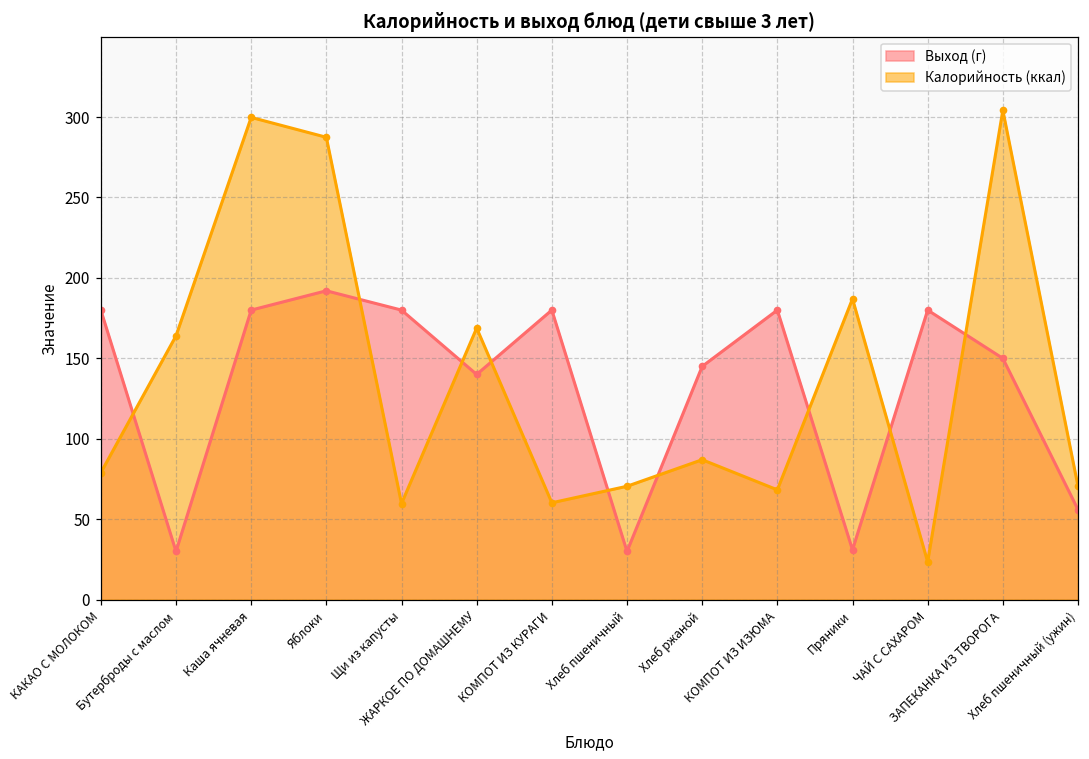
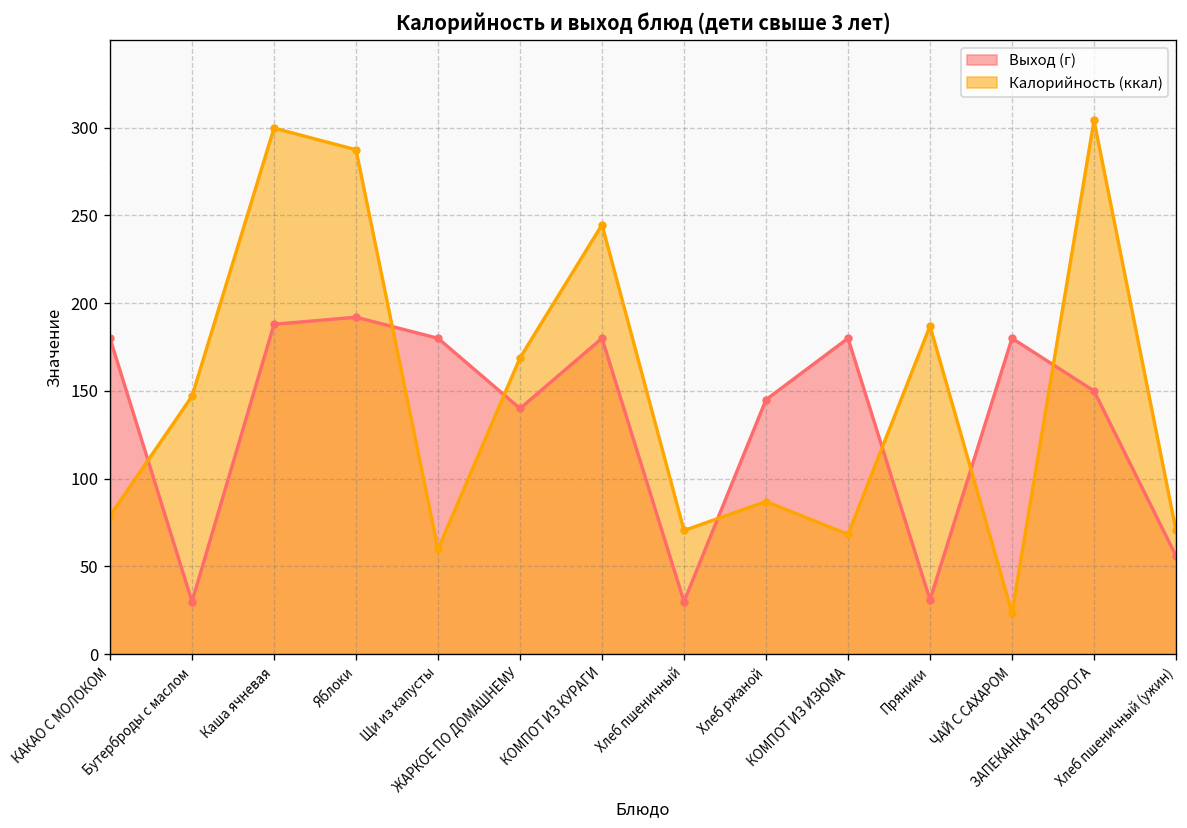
  {
    "Выход (г)": {
      "КАКАО С МОЛОКОМ": 180,
      "Бутерброды с маслом": 30,
-     "Каша ячневая": 180,
+     "Каша ячневая": 188,
      "Яблоки": 192,
      "Щи из капусты": 180,
      "ЖАРКОЕ ПО ДОМАШНЕМУ": 140,
      "КОМПОТ ИЗ КУРАГИ": 180,
      "Хлеб пшеничный": 30,
      "Хлеб ржаной": 145,
      "КОМПОТ ИЗ ИЗЮМА": 180,
      "Пряники": 31,
      "ЧАЙ С САХАРОМ": 180,
      "ЗАПЕКАНКА ИЗ ТВОРОГА": 150,
      "Хлеб пшеничный (ужин)": 56
    },
    "Калорийность (ккал)": {
      "КАКАО С МОЛОКОМ": 79,
-     "Бутерброды с маслом": 164,
+     "Бутерброды с маслом": 147,
      "Каша ячневая": 300,
      "Яблоки": 287,
      "Щи из капусты": 60,
      "ЖАРКОЕ ПО ДОМАШНЕМУ": 169,
-     "КОМПОТ ИЗ КУРАГИ": 60,
+     "КОМПОТ ИЗ КУРАГИ": 245,
      "Хлеб пшеничный": 71,
      "Хлеб ржаной": 87,
      "КОМПОТ ИЗ ИЗЮМА": 68,
      "Пряники": 187,
      "ЧАЙ С САХАРОМ": 24,
      "ЗАПЕКАНКА ИЗ ТВОРОГА": 304,
      "Хлеб пшеничный (ужин)": 71
    }
  }
